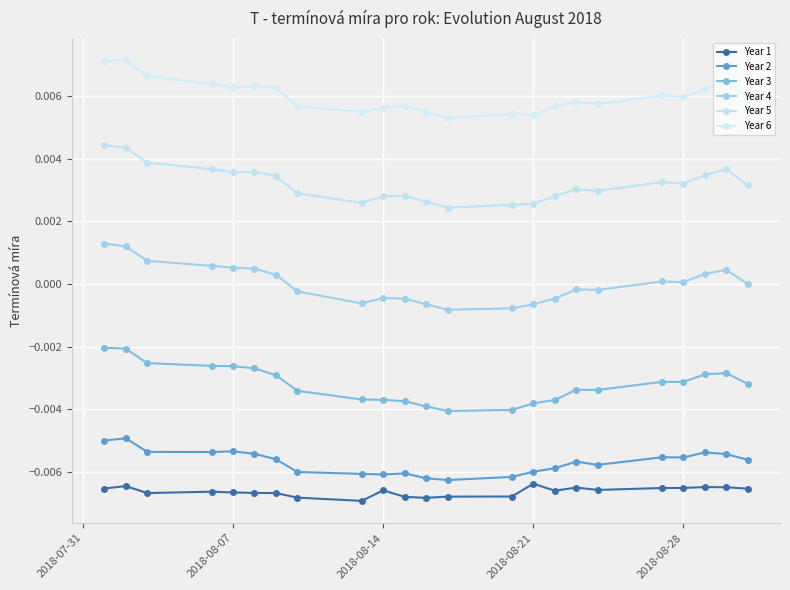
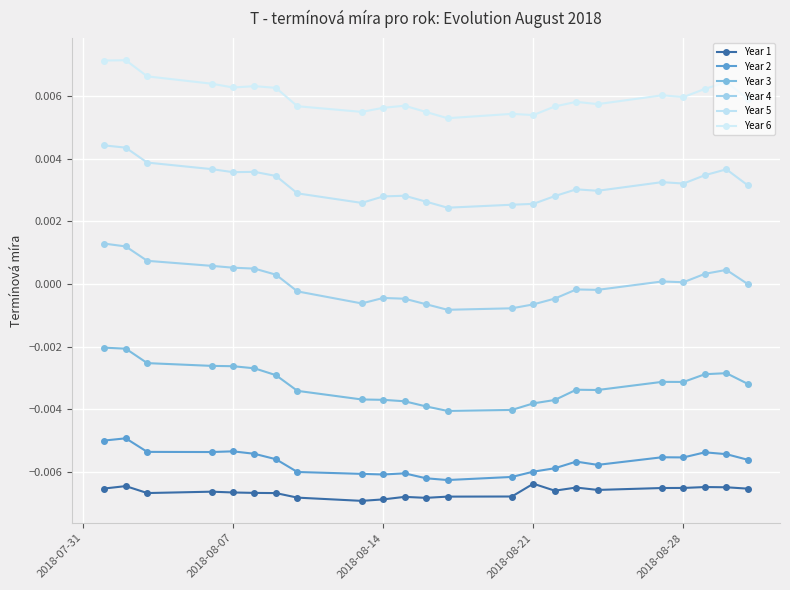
  {
    "Year 1": {
      "2018-08-07": -0.0067,
-     "2018-08-14": -0.0066,
+     "2018-08-14": -0.0069,
      "2018-08-21": -0.0064,
      "2018-08-28": -0.0065
    }
  }
